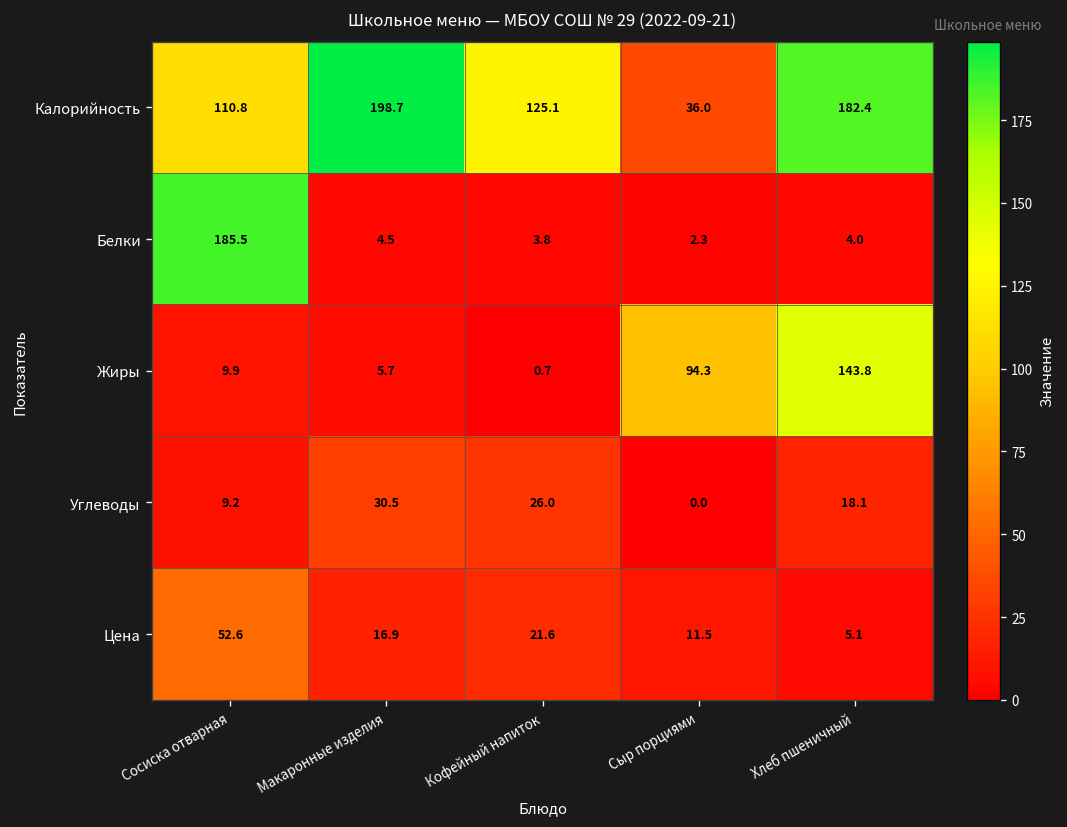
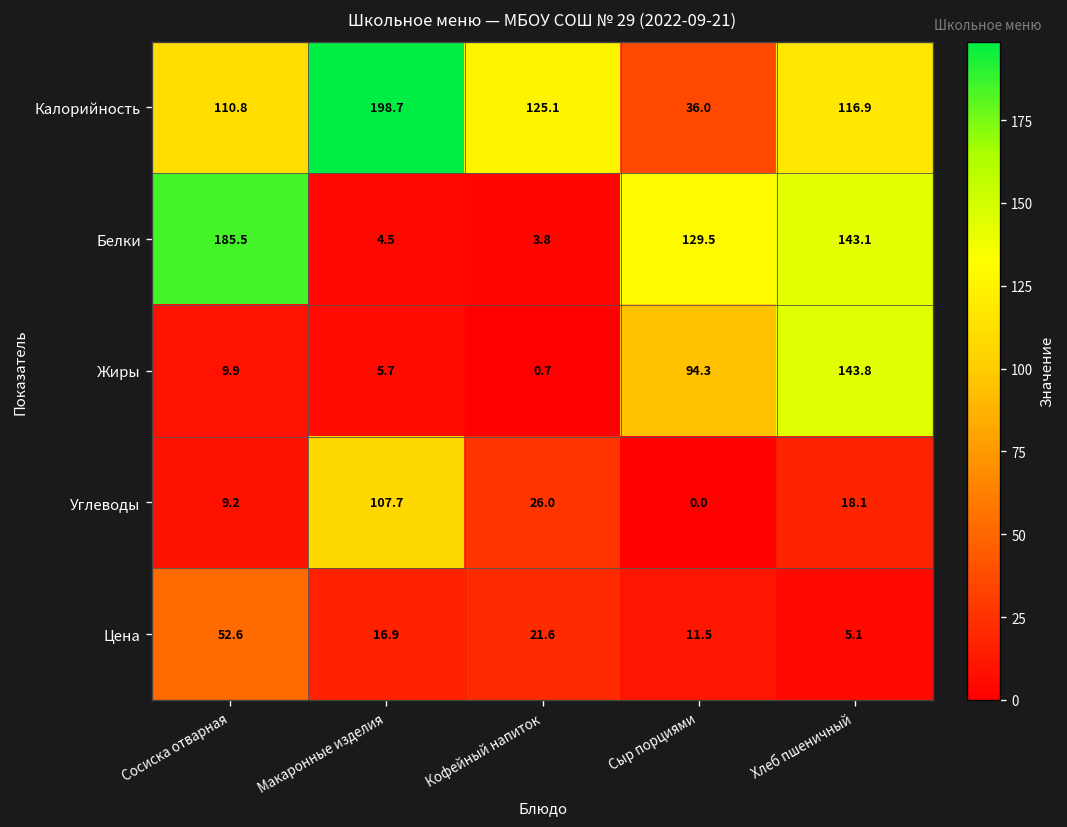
  {
    "Калорийность": {
      "Сосиска отварная": 110.8,
      "Макаронные изделия": 198.7,
      "Кофейный напиток": 125.1,
      "Сыр порциями": 36.0,
-     "Хлеб пшеничный": 182.4
+     "Хлеб пшеничный": 116.9
    },
    "Белки": {
      "Сосиска отварная": 185.5,
      "Макаронные изделия": 4.5,
      "Кофейный напиток": 3.8,
-     "Сыр порциями": 2.3,
-     "Хлеб пшеничный": 4.0
+     "Сыр порциями": 129.5,
+     "Хлеб пшеничный": 143.1
    },
    "Жиры": {
      "Сосиска отварная": 9.9,
      "Макаронные изделия": 5.7,
      "Кофейный напиток": 0.7,
      "Сыр порциями": 94.3,
      "Хлеб пшеничный": 143.8
    },
    "Углеводы": {
      "Сосиска отварная": 9.2,
-     "Макаронные изделия": 30.5,
+     "Макаронные изделия": 107.7,
      "Кофейный напиток": 26.0,
      "Сыр порциями": 0.0,
      "Хлеб пшеничный": 18.1
    },
    "Цена": {
      "Сосиска отварная": 52.6,
      "Макаронные изделия": 16.9,
      "Кофейный напиток": 21.6,
      "Сыр порциями": 11.5,
      "Хлеб пшеничный": 5.1
    }
  }
